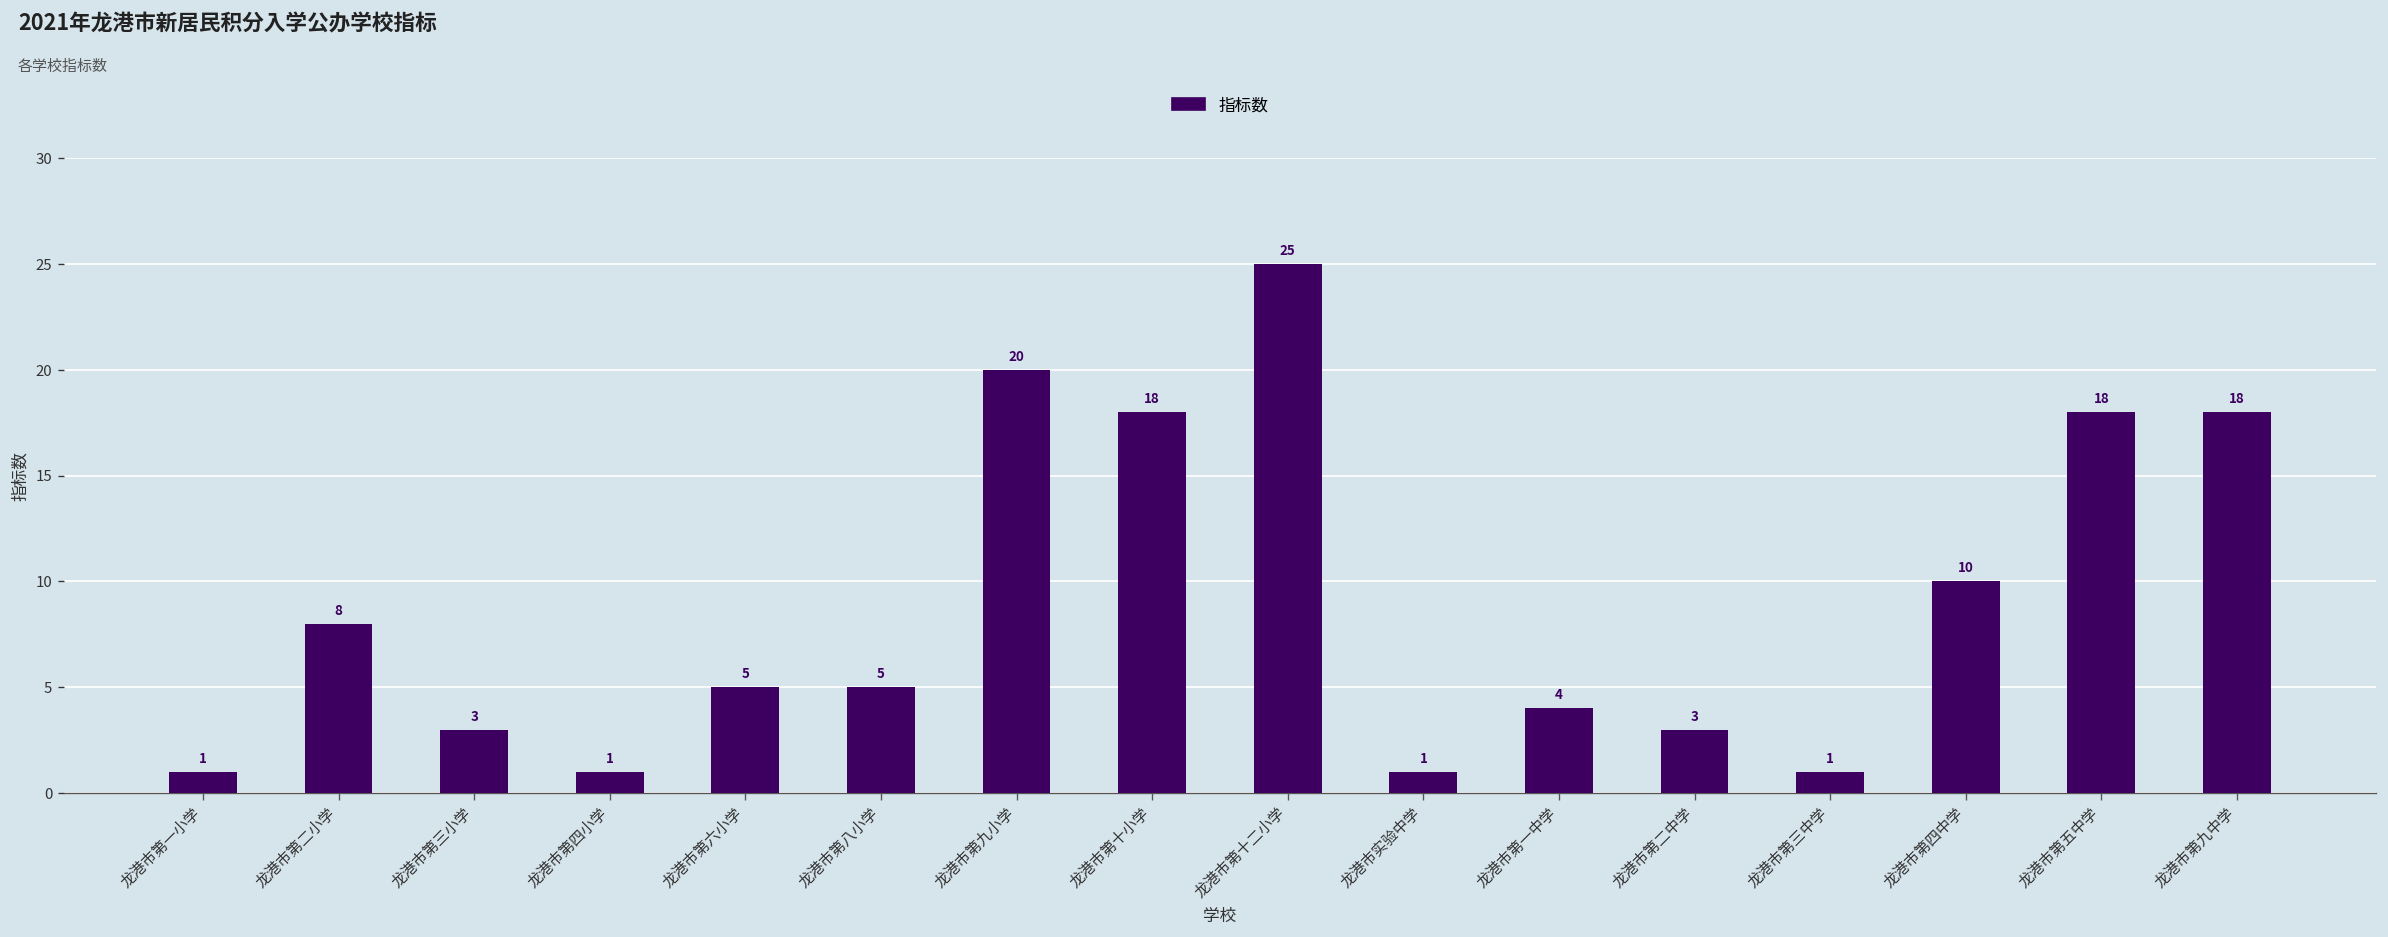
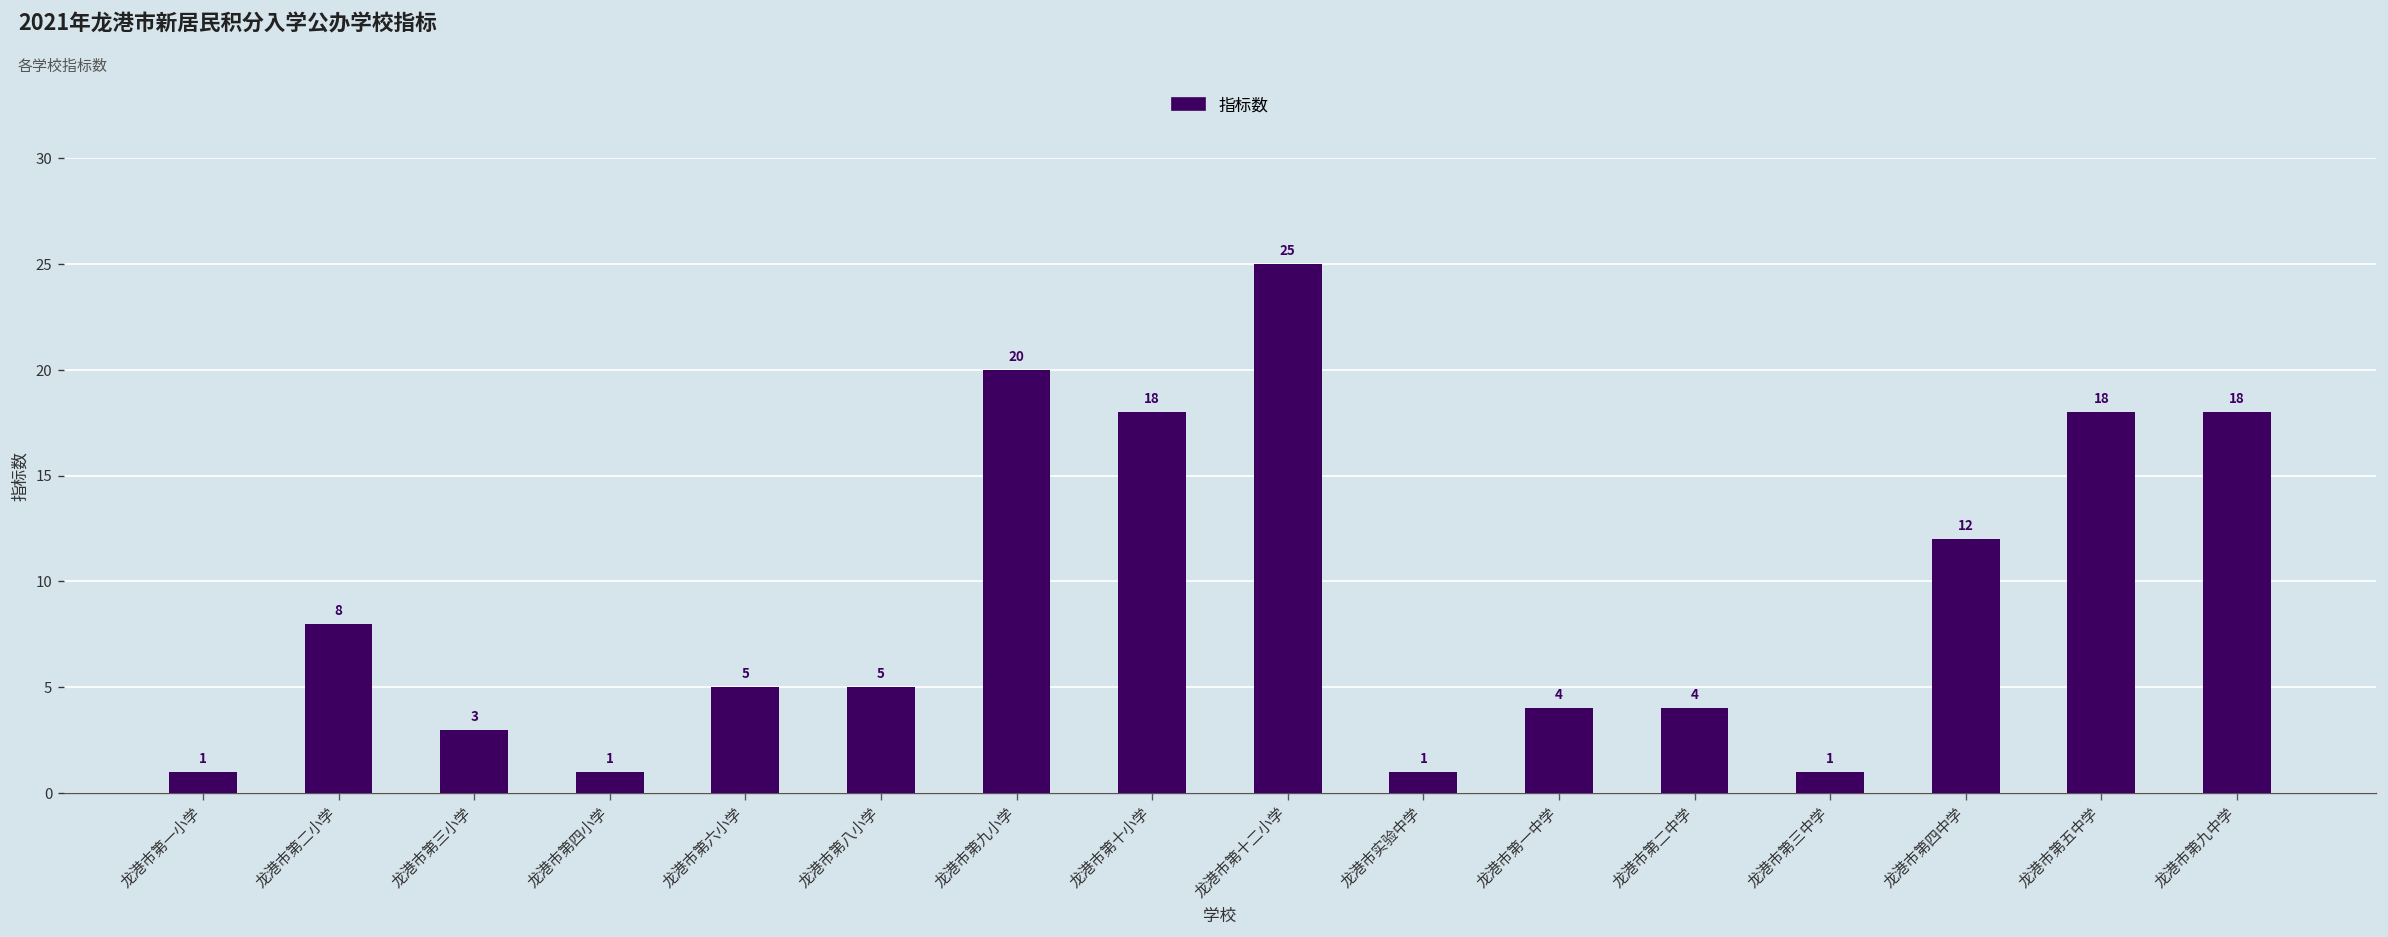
  {
    "龙港市第一小学": 1,
    "龙港市第二小学": 8,
    "龙港市第三小学": 3,
    "龙港市第四小学": 1,
    "龙港市第六小学": 5,
    "龙港市第八小学": 5,
    "龙港市第九小学": 20,
    "龙港市第十小学": 18,
    "龙港市第十二小学": 25,
    "龙港市实验中学": 1,
    "龙港市第一中学": 4,
-   "龙港市第二中学": 3,
+   "龙港市第二中学": 4,
    "龙港市第三中学": 1,
-   "龙港市第四中学": 10,
+   "龙港市第四中学": 12,
    "龙港市第五中学": 18,
    "龙港市第九中学": 18
  }
